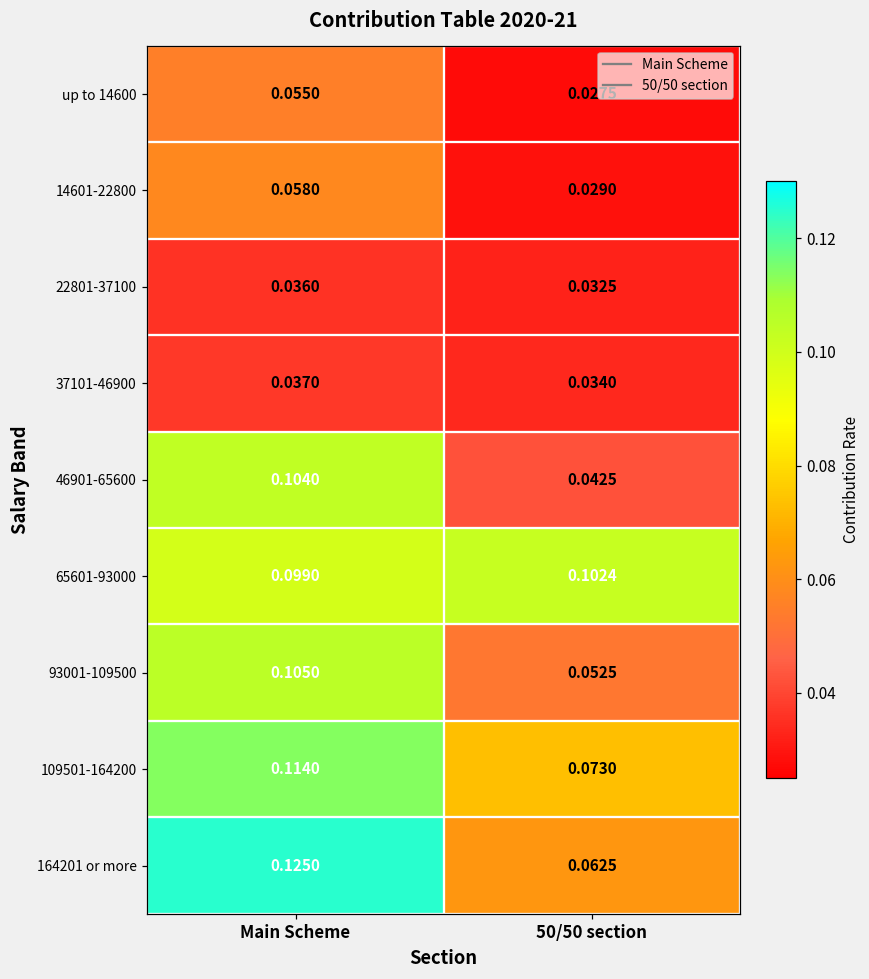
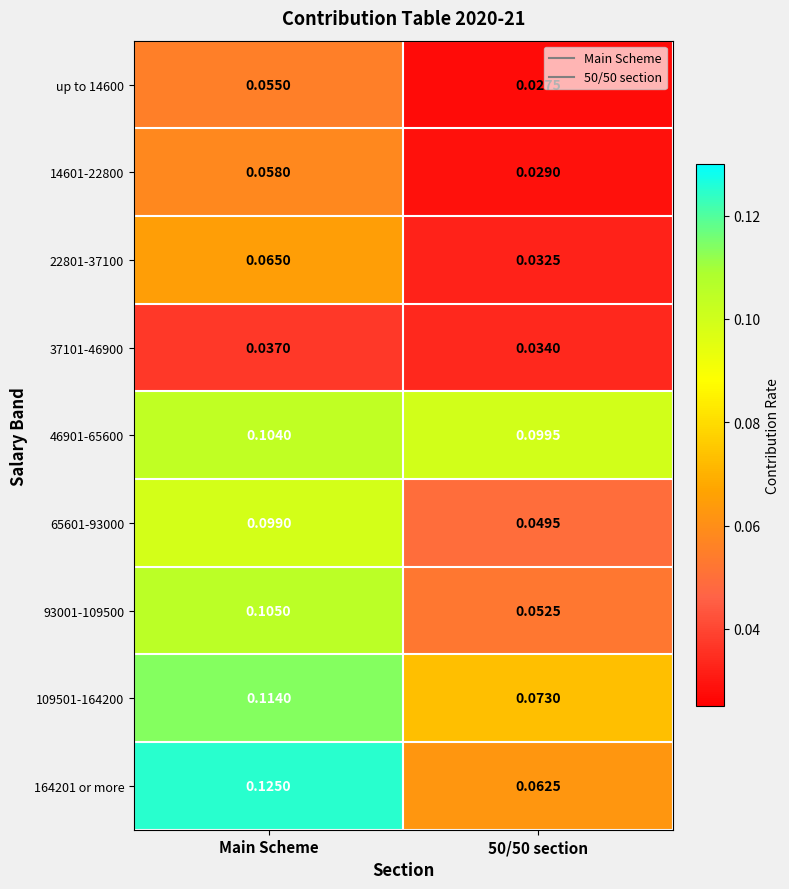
  {
    "up to 14600": {
      "Main Scheme": 0.0550
    },
    "14601-22800": {
      "Main Scheme": 0.0580,
      "50/50 section": 0.0290
    },
    "22801-37100": {
-     "Main Scheme": 0.0360,
+     "Main Scheme": 0.0650,
      "50/50 section": 0.0325
    },
    "37101-46900": {
      "Main Scheme": 0.0370,
      "50/50 section": 0.0340
    },
    "46901-65600": {
      "Main Scheme": 0.1040,
-     "50/50 section": 0.0425
+     "50/50 section": 0.0995
    },
    "65601-93000": {
      "Main Scheme": 0.0990,
-     "50/50 section": 0.1024
+     "50/50 section": 0.0495
    },
    "93001-109500": {
      "Main Scheme": 0.1050,
      "50/50 section": 0.0525
    },
    "109501-164200": {
      "Main Scheme": 0.1140,
      "50/50 section": 0.0730
    },
    "164201 or more": {
      "Main Scheme": 0.1250,
      "50/50 section": 0.0625
    }
  }
